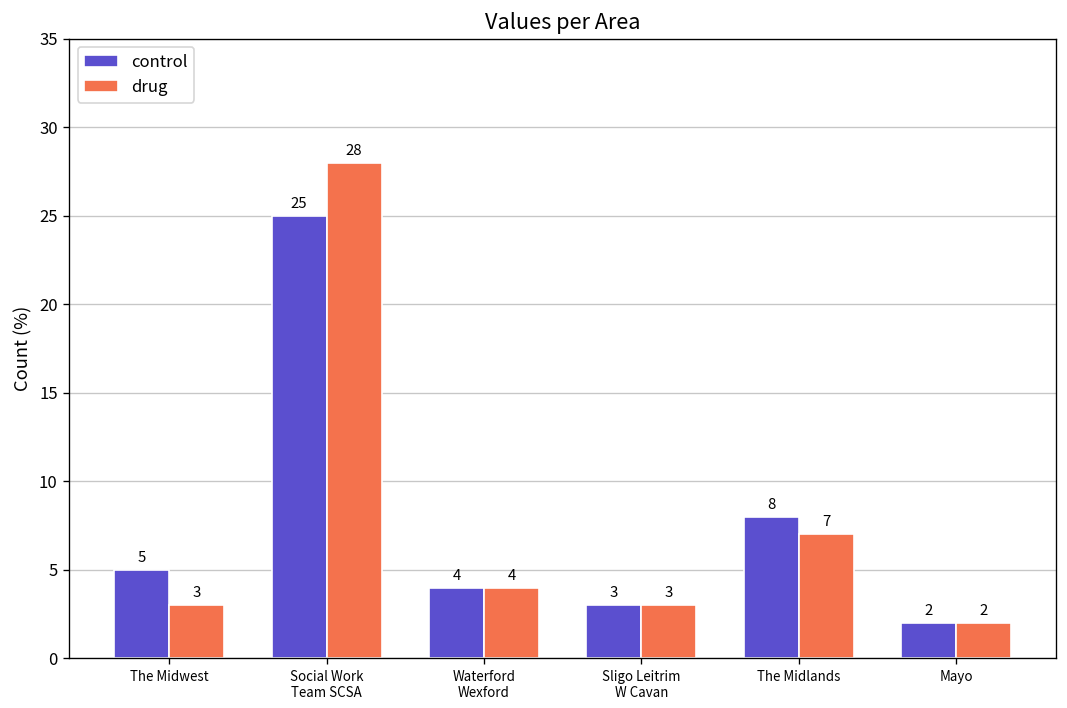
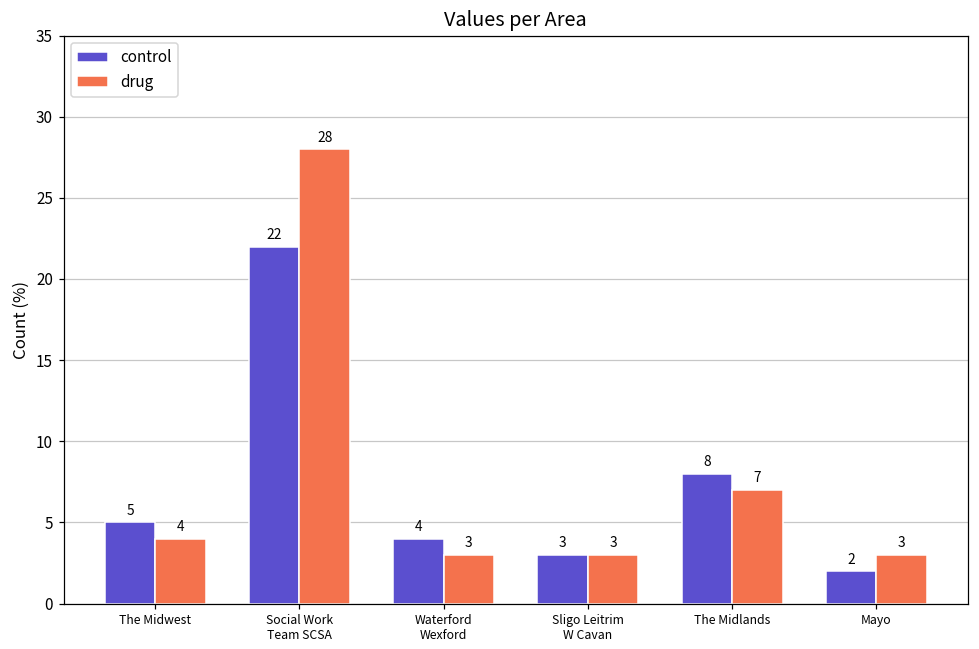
  {
    "control": {
      "The Midwest": 5,
-     "Social Work Team SCSA": 25,
+     "Social Work Team SCSA": 22,
      "Waterford Wexford": 4,
      "Sligo Leitrim W Cavan": 3,
      "The Midlands": 8,
      "Mayo": 2
    },
    "drug": {
-     "The Midwest": 3,
+     "The Midwest": 4,
      "Social Work Team SCSA": 28,
-     "Waterford Wexford": 4,
+     "Waterford Wexford": 3,
      "Sligo Leitrim W Cavan": 3,
      "The Midlands": 7,
-     "Mayo": 2
+     "Mayo": 3
    }
  }
